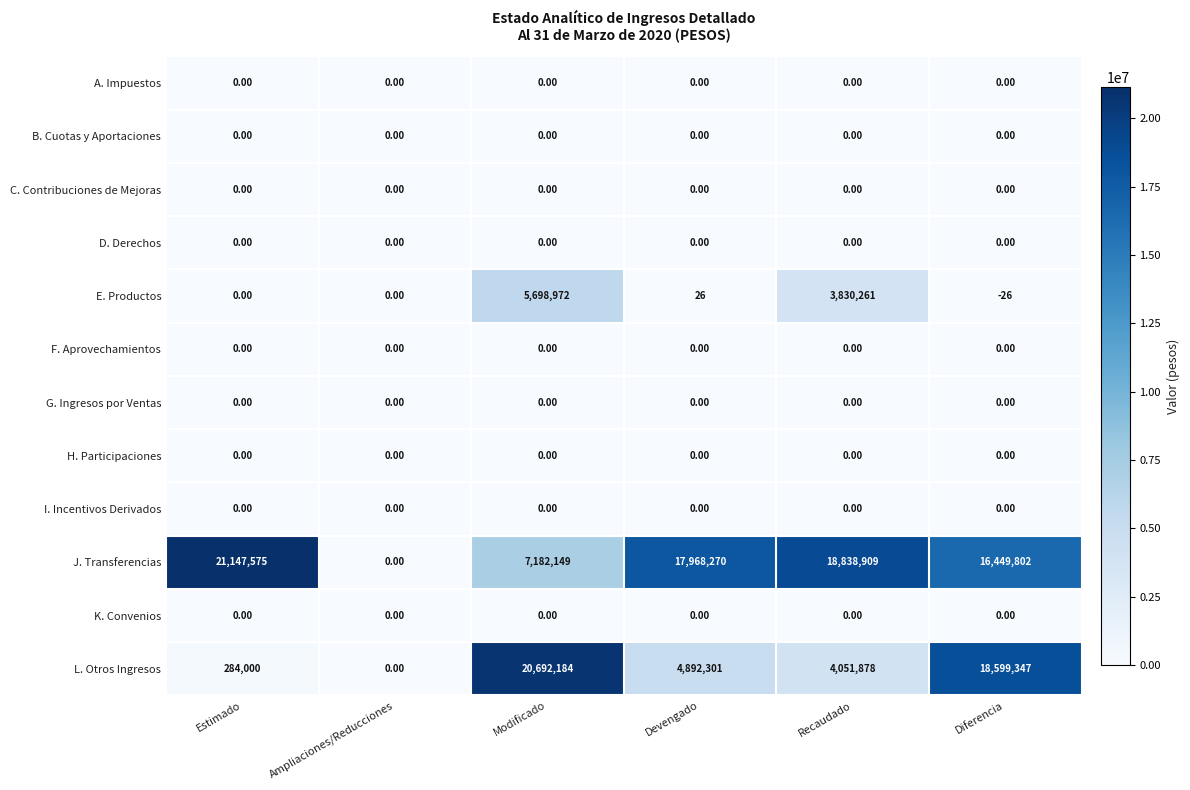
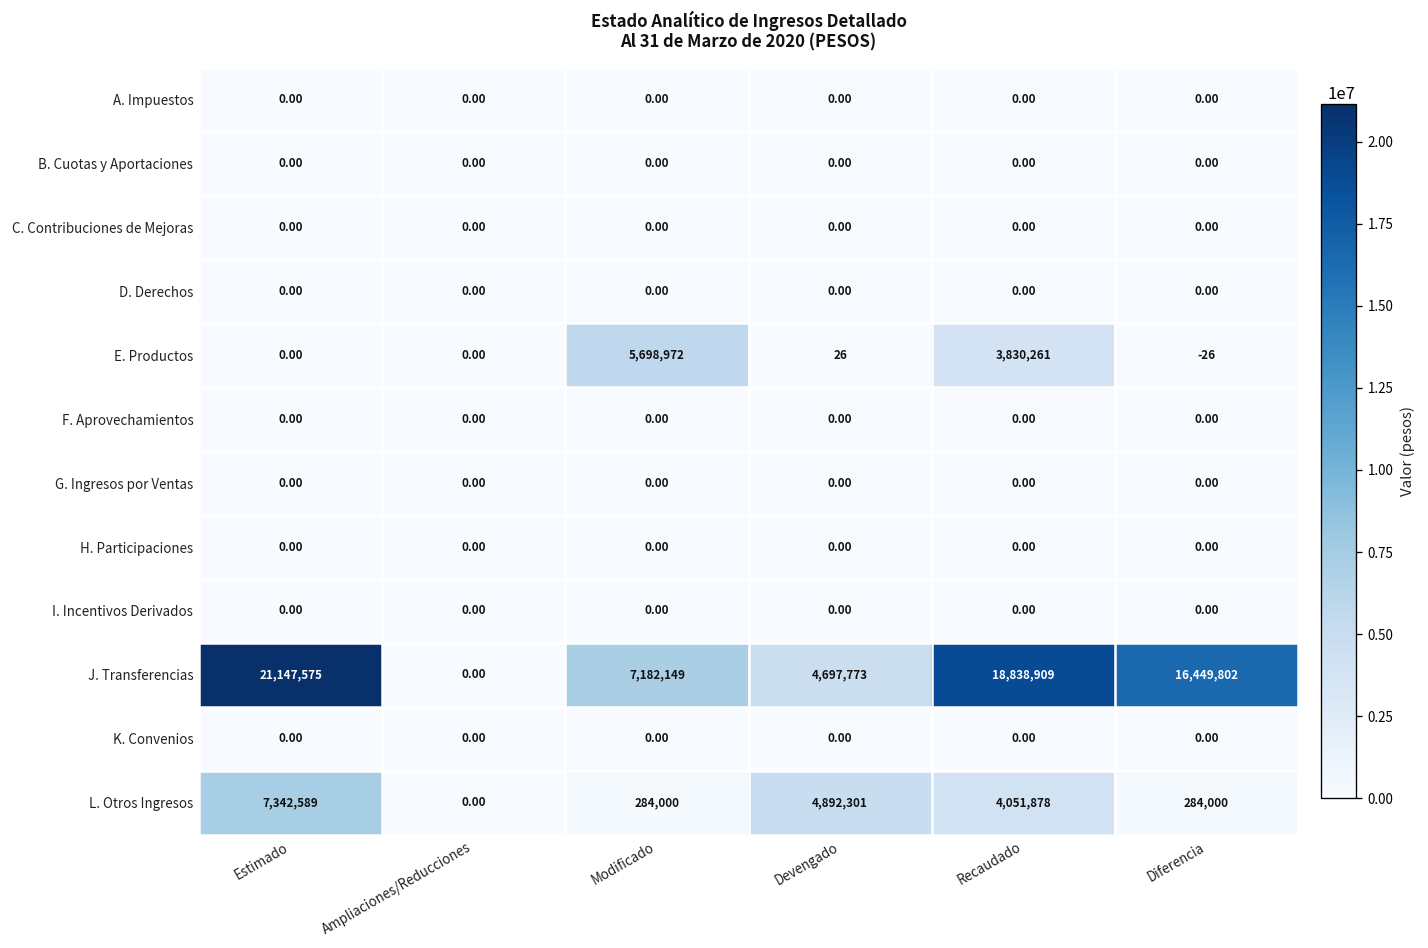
  {
    "A. Impuestos": {
      "Estimado": "0.00",
      "Ampliaciones/Reducciones": "0.00",
      "Modificado": "0.00",
      "Devengado": "0.00",
      "Recaudado": "0.00",
      "Diferencia": "0.00"
    },
    "B. Cuotas y Aportaciones": {
      "Estimado": "0.00",
      "Ampliaciones/Reducciones": "0.00",
      "Modificado": "0.00",
      "Devengado": "0.00",
      "Recaudado": "0.00",
      "Diferencia": "0.00"
    },
    "C. Contribuciones de Mejoras": {
      "Estimado": "0.00",
      "Ampliaciones/Reducciones": "0.00",
      "Modificado": "0.00",
      "Devengado": "0.00",
      "Recaudado": "0.00",
      "Diferencia": "0.00"
    },
    "D. Derechos": {
      "Estimado": "0.00",
      "Ampliaciones/Reducciones": "0.00",
      "Modificado": "0.00",
      "Devengado": "0.00",
      "Recaudado": "0.00",
      "Diferencia": "0.00"
    },
    "E. Productos": {
      "Estimado": "0.00",
      "Ampliaciones/Reducciones": "0.00",
      "Modificado": "5,698,972",
      "Devengado": "26",
      "Recaudado": "3,830,261",
      "Diferencia": "-26"
    },
    "F. Aprovechamientos": {
      "Estimado": "0.00",
      "Ampliaciones/Reducciones": "0.00",
      "Modificado": "0.00",
      "Devengado": "0.00",
      "Recaudado": "0.00",
      "Diferencia": "0.00"
    },
    "G. Ingresos por Ventas": {
      "Estimado": "0.00",
      "Ampliaciones/Reducciones": "0.00",
      "Modificado": "0.00",
      "Devengado": "0.00",
      "Recaudado": "0.00",
      "Diferencia": "0.00"
    },
    "H. Participaciones": {
      "Estimado": "0.00",
      "Ampliaciones/Reducciones": "0.00",
      "Modificado": "0.00",
      "Devengado": "0.00",
      "Recaudado": "0.00",
      "Diferencia": "0.00"
    },
    "I. Incentivos Derivados": {
      "Estimado": "0.00",
      "Ampliaciones/Reducciones": "0.00",
      "Modificado": "0.00",
      "Devengado": "0.00",
      "Recaudado": "0.00",
      "Diferencia": "0.00"
    },
    "J. Transferencias": {
      "Estimado": "21,147,575",
      "Ampliaciones/Reducciones": "0.00",
      "Modificado": "7,182,149",
-     "Devengado": "17,968,270",
+     "Devengado": "4,697,773",
      "Recaudado": "18,838,909",
      "Diferencia": "16,449,802"
    },
    "K. Convenios": {
      "Estimado": "0.00",
      "Ampliaciones/Reducciones": "0.00",
      "Modificado": "0.00",
      "Devengado": "0.00",
      "Recaudado": "0.00",
      "Diferencia": "0.00"
    },
    "L. Otros Ingresos": {
-     "Estimado": "284,000",
+     "Estimado": "7,342,589",
      "Ampliaciones/Reducciones": "0.00",
-     "Modificado": "20,692,184",
+     "Modificado": "284,000",
      "Devengado": "4,892,301",
      "Recaudado": "4,051,878",
-     "Diferencia": "18,599,347"
+     "Diferencia": "284,000"
    }
  }
